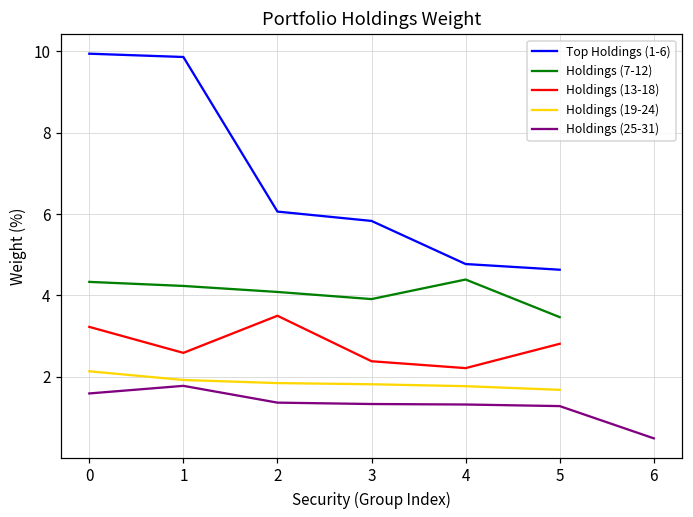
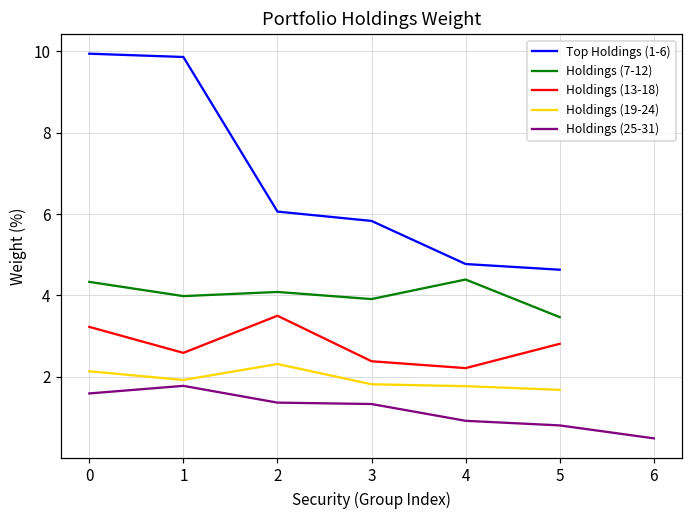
  {
    "Top Holdings (1-6)": {
      "0": 9.9,
      "1": 9.9,
      "2": 6.1,
      "3": 5.8,
      "4": 4.8,
      "5": 4.6
    },
    "Holdings (7-12)": {
      "0": 4.3,
-     "1": 4.2,
+     "1": 4.0,
      "2": 4.1,
      "3": 3.9,
      "4": 4.4,
      "5": 3.5
    },
    "Holdings (13-18)": {
      "0": 3.2,
      "1": 2.6,
      "2": 3.5,
      "3": 2.4,
      "4": 2.2,
      "5": 2.8
    },
    "Holdings (19-24)": {
      "0": 2.1,
      "1": 1.9,
-     "2": 1.8,
+     "2": 2.3,
      "3": 1.8,
      "4": 1.8,
      "5": 1.7
    },
    "Holdings (25-31)": {
      "0": 1.6,
      "1": 1.8,
      "2": 1.4,
      "3": 1.3,
-     "4": 1.3,
-     "5": 1.3,
+     "4": 0.9,
+     "5": 0.8,
      "6": 0.5
    }
  }
